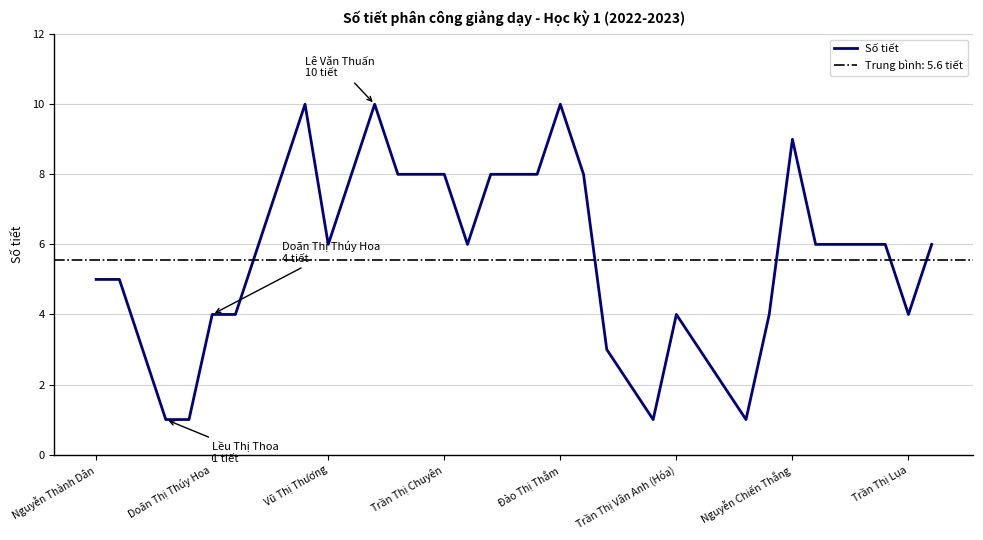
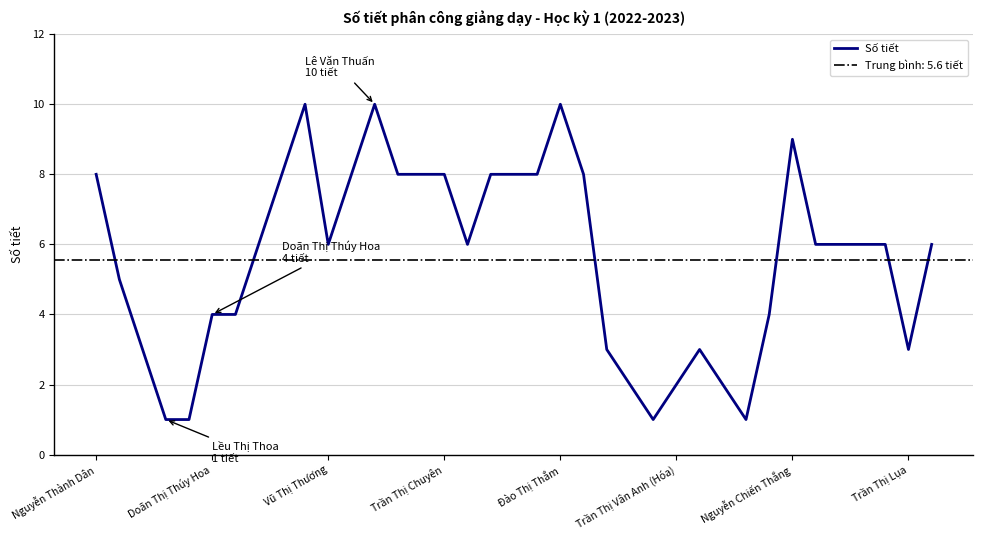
  {
-   "Nguyễn Thành Dân": 5,
+   "Nguyễn Thành Dân": 8,
    "Doãn Thị Thúy Hoa": 4,
    "Trần Thị Chuyên": 8,
    "Đào Thị Thắm": 10,
-   "Trần Thị Vân Anh (Hóa)": 4,
+   "Trần Thị Vân Anh (Hóa)": 2,
    "Nguyễn Chiến Thắng": 9,
-   "Trần Thị Lụa": 4
+   "Trần Thị Lụa": 3
  }
